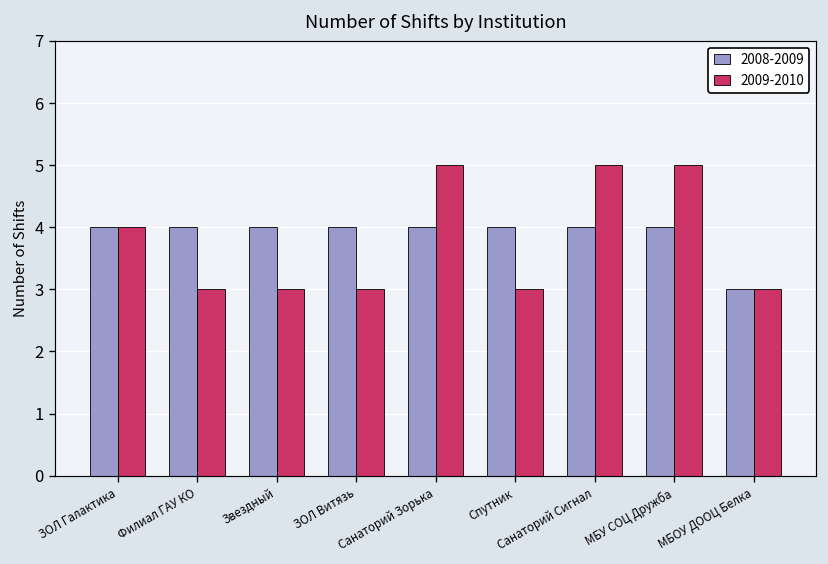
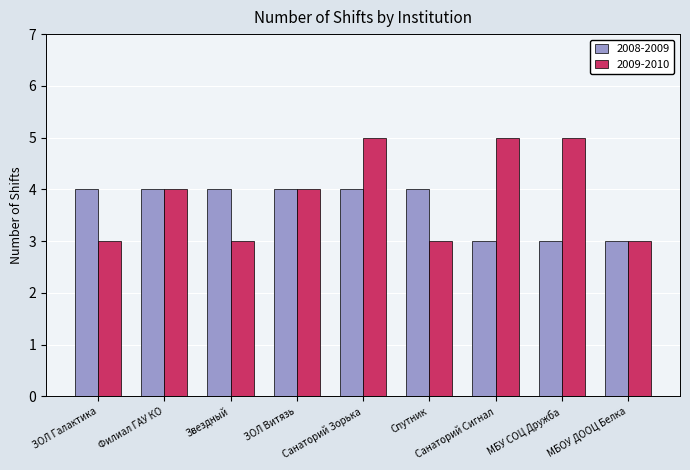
  {
    "2008-2009": {
      "ЗОЛ Галактика": 4,
      "Филиал ГАУ КО": 4,
      "Звездный": 4,
      "ЗОЛ Витязь": 4,
      "Санаторий Зорька": 4,
      "Спутник": 4,
-     "Санаторий Сигнал": 4,
-     "МБУ СОЦ Дружба": 4,
+     "Санаторий Сигнал": 3,
+     "МБУ СОЦ Дружба": 3,
      "МБОУ ДООЦ Белка": 3
    },
    "2009-2010": {
-     "ЗОЛ Галактика": 4,
-     "Филиал ГАУ КО": 3,
+     "ЗОЛ Галактика": 3,
+     "Филиал ГАУ КО": 4,
      "Звездный": 3,
-     "ЗОЛ Витязь": 3,
+     "ЗОЛ Витязь": 4,
      "Санаторий Зорька": 5,
      "Спутник": 3,
      "Санаторий Сигнал": 5,
      "МБУ СОЦ Дружба": 5,
      "МБОУ ДООЦ Белка": 3
    }
  }
